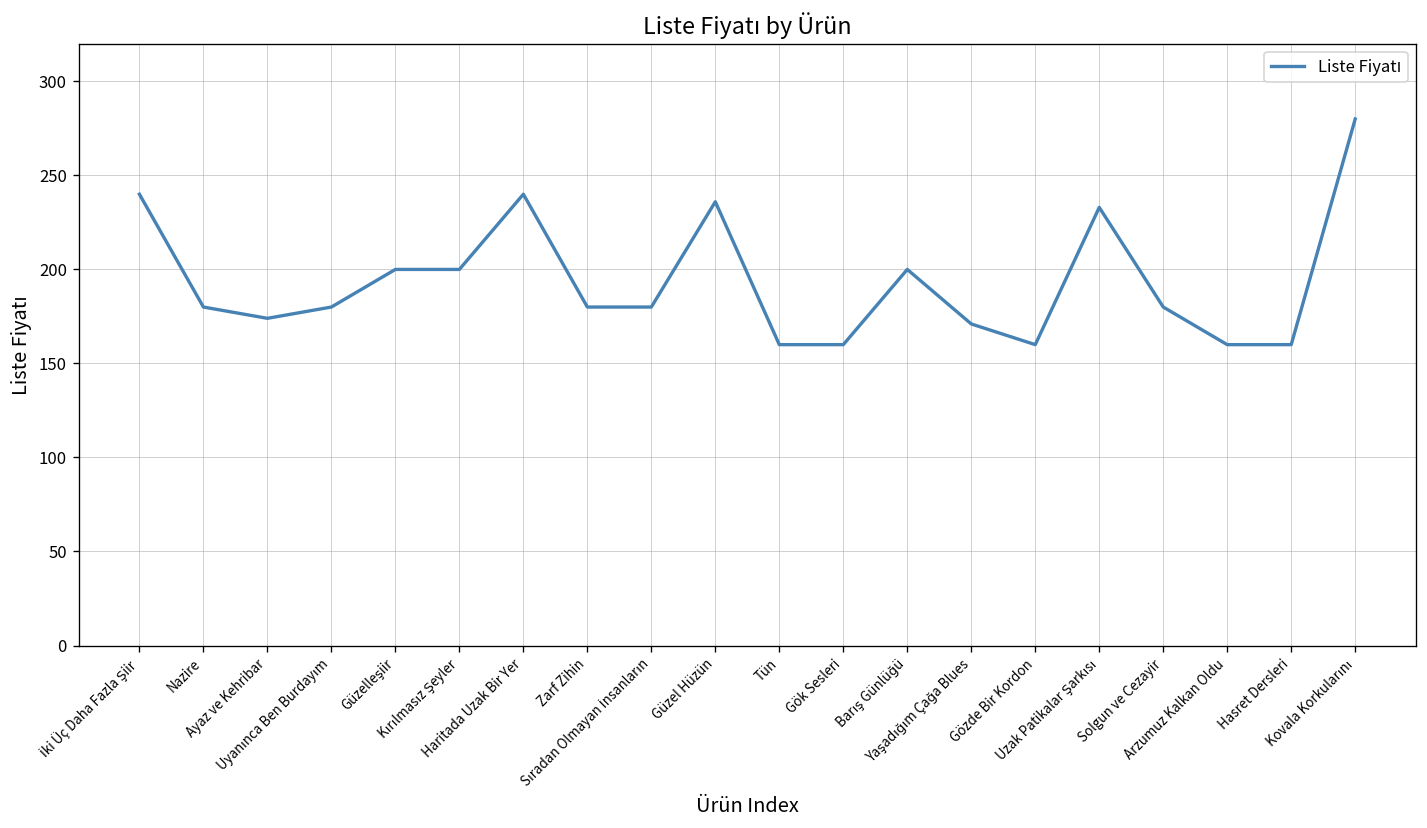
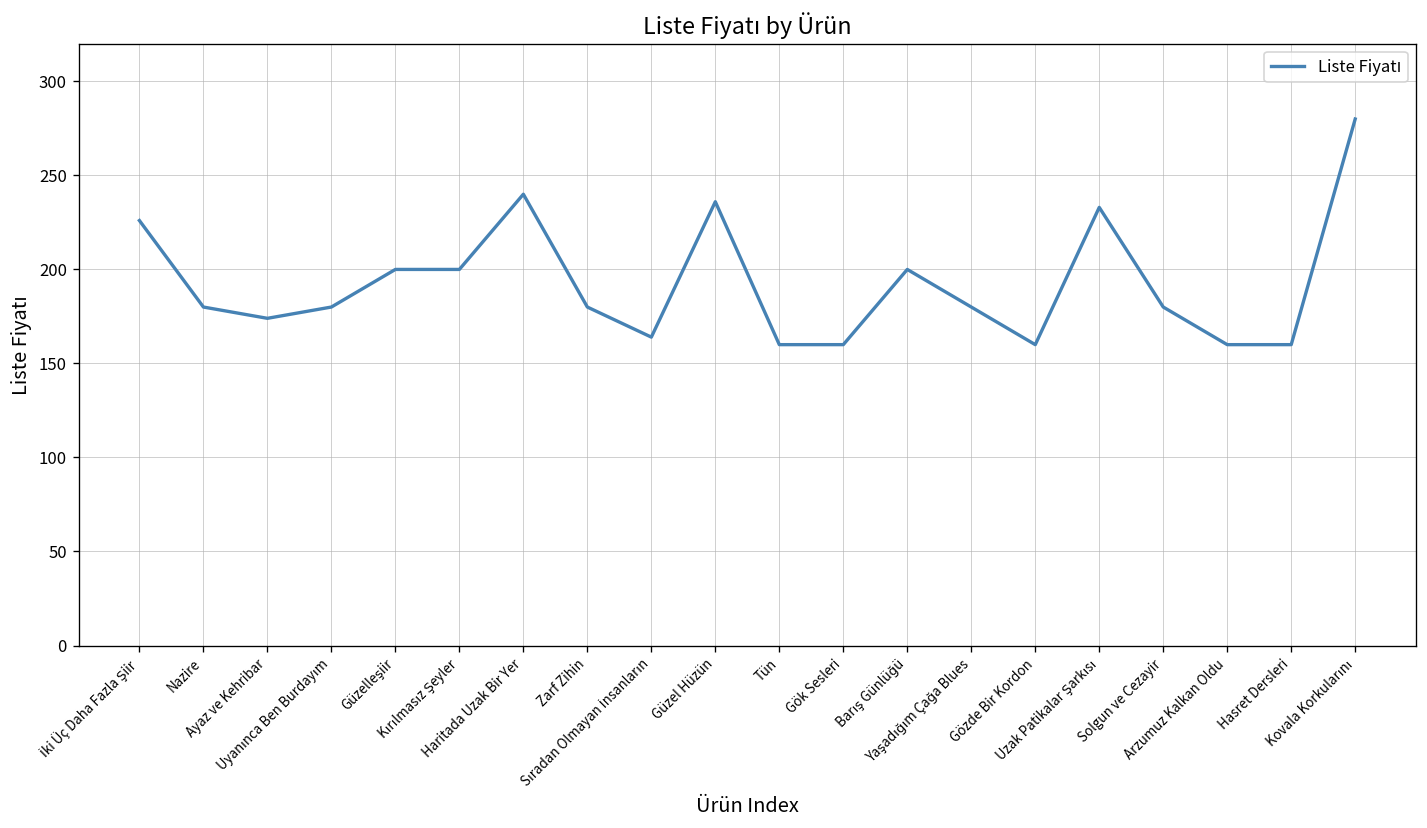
  {
-   "İki Üç Daha Fazla Şiir": 240,
+   "İki Üç Daha Fazla Şiir": 226,
    "Nazire": 180,
    "Ayaz ve Kehribar": 174,
    "Uyanınca Ben Burdayım": 180,
    "Güzelleşiir": 200,
    "Kırılmasız Şeyler": 200,
    "Haritada Uzak Bir Yer": 240,
    "Zarf Zihin": 180,
-   "Sıradan Olmayan İnsanların": 180,
+   "Sıradan Olmayan İnsanların": 164,
    "Güzel Hüzün": 236,
    "Tün": 160,
    "Gök Sesleri": 160,
    "Barış Günlüğü": 200,
-   "Yaşadığım Çağa Blues": 171,
+   "Yaşadığım Çağa Blues": 180,
    "Gözde Bir Kordon": 160,
    "Uzak Patikalar Şarkısı": 233,
    "Solgun ve Cezayir": 180,
    "Arzumuz Kalkan Oldu": 160,
    "Hasret Dersleri": 160,
    "Kovala Korkularını": 280
  }
